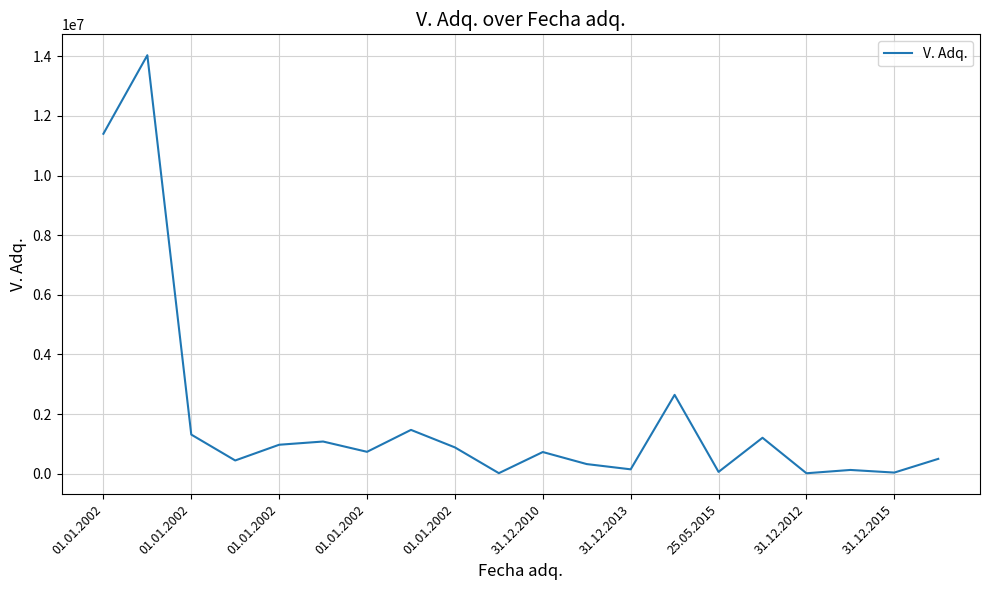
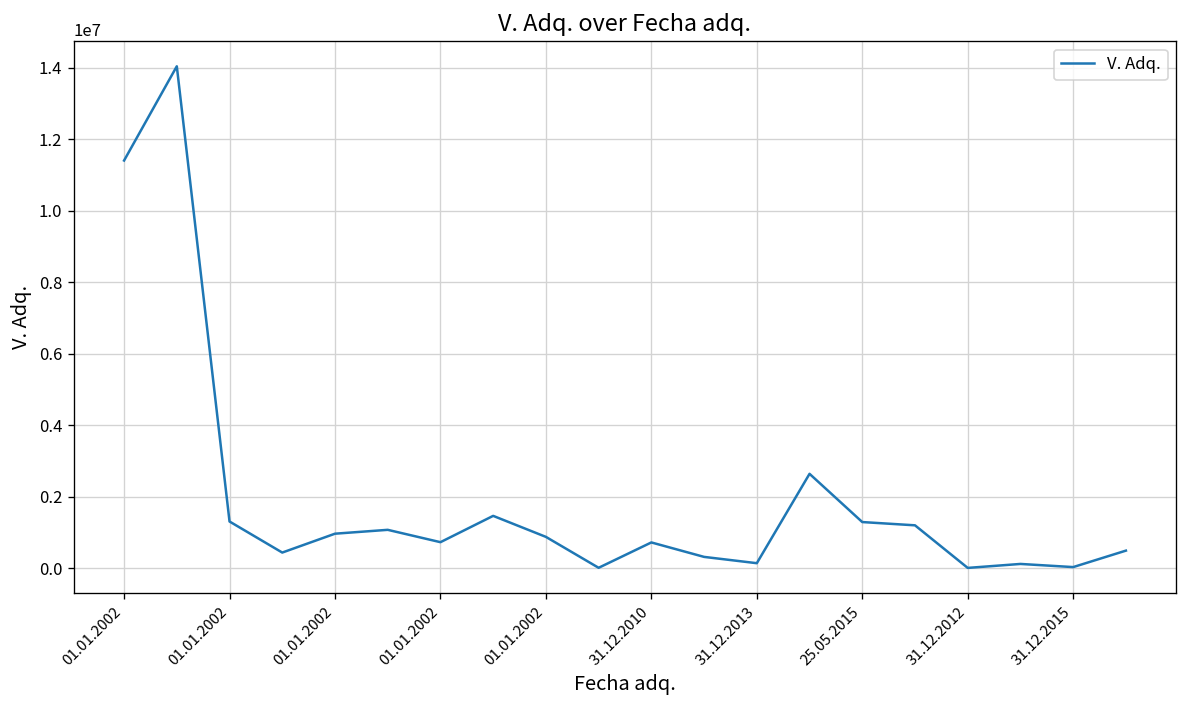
  {
    "31.12.2010": 700000,
-   "25.05.2015": 100000,
+   "25.05.2015": 1300000,
    "31.12.2012": 0
  }
